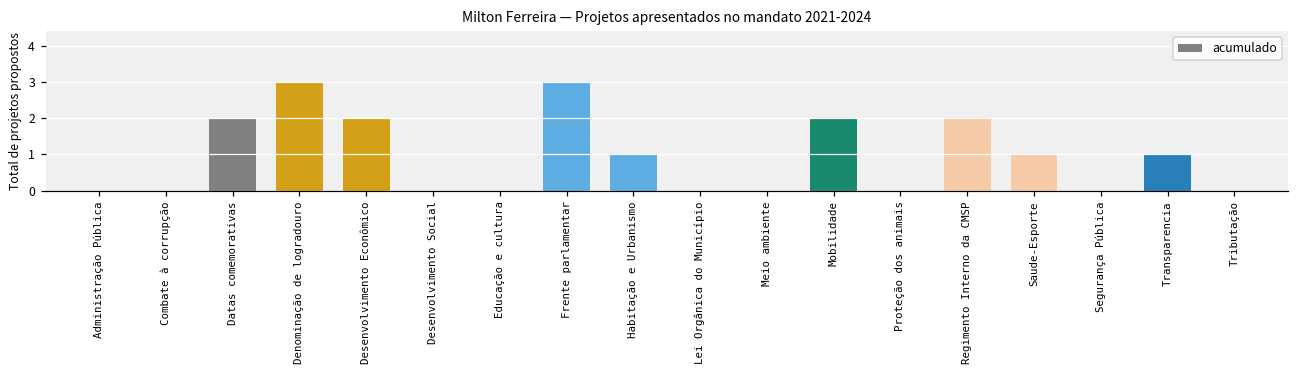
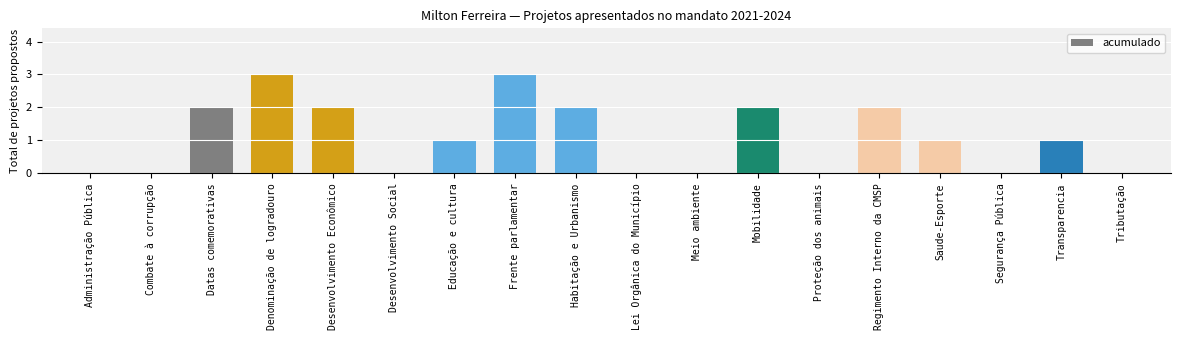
  {
    "Administração Pública": 0,
    "Combate à corrupção": 0,
    "Datas comemorativas": 2,
    "Denominação de logradouro": 3,
    "Desenvolvimento Econômico": 2,
    "Desenvolvimento Social": 0,
-   "Educação e cultura": 0,
+   "Educação e cultura": 1,
    "Frente parlamentar": 3,
-   "Habitação e Urbanismo": 1,
+   "Habitação e Urbanismo": 2,
    "Lei Orgânica do Município": 0,
    "Meio ambiente": 0,
    "Mobilidade": 2,
    "Proteção dos animais": 0,
    "Regimento Interno da CMSP": 2,
    "Saude-Esporte": 1,
    "Segurança Pública": 0,
    "Transparencia": 1,
    "Tributação": 0
  }
